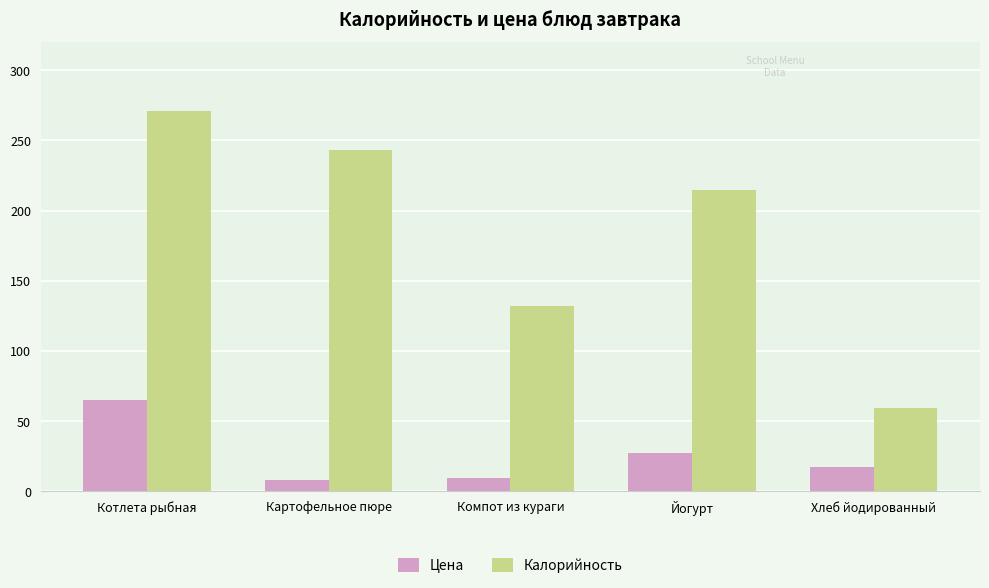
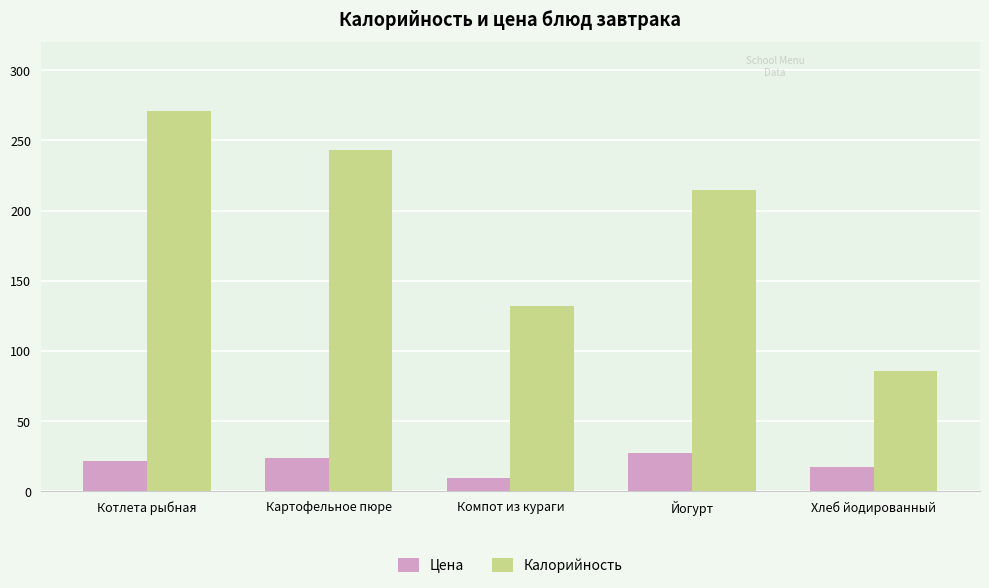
  {
    "Цена": {
-     "Котлета рыбная": 65,
-     "Картофельное пюре": 8,
+     "Котлета рыбная": 22,
+     "Картофельное пюре": 24,
      "Компот из кураги": 10,
      "Йогурт": 27,
      "Хлеб йодированный": 17
    },
    "Калорийность": {
      "Котлета рыбная": 271,
      "Картофельное пюре": 243,
      "Компот из кураги": 132,
      "Йогурт": 215,
-     "Хлеб йодированный": 59
+     "Хлеб йодированный": 86
    }
  }
